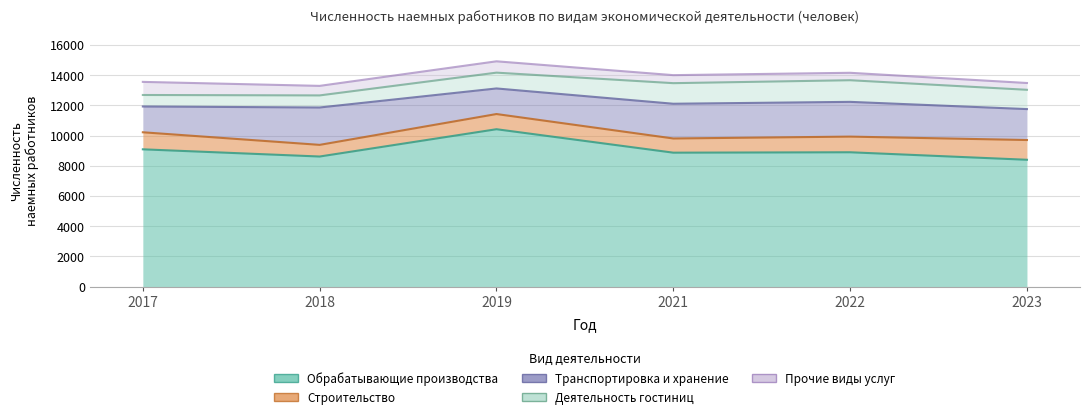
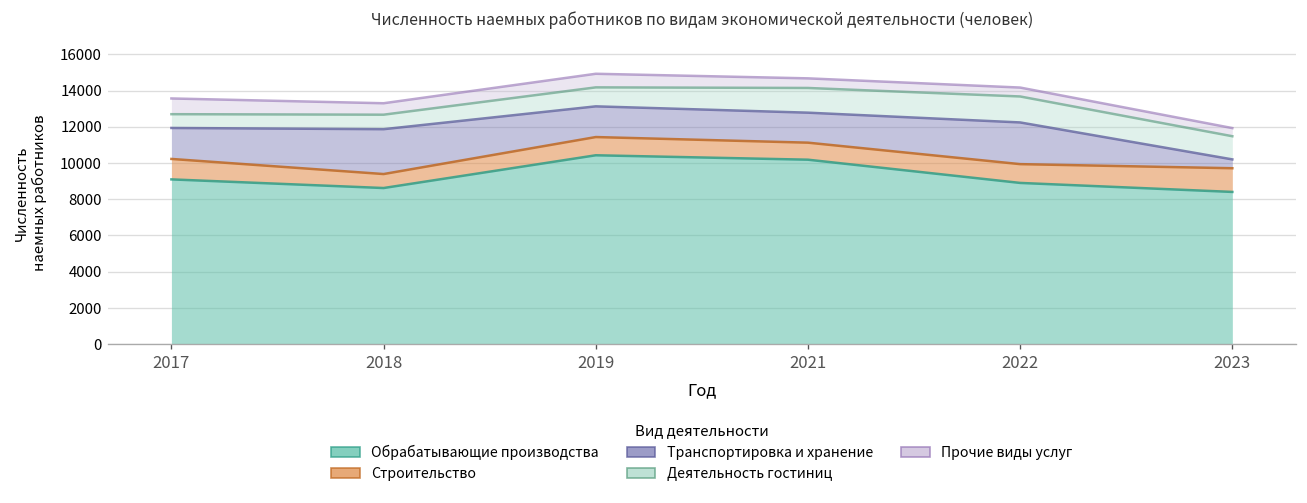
  {
    "Обрабатывающие производства": {
      "2017": 9100,
      "2018": 8600,
      "2019": 10400,
-     "2021": 8900,
+     "2021": 10200,
      "2022": 8900,
      "2023": 8400
    },
    "Строительство": {
      "2017": 1100,
      "2018": 800,
      "2019": 1000,
      "2021": 900,
      "2022": 1000,
      "2023": 1300
    },
    "Транспортировка и хранение": {
      "2017": 1700,
      "2018": 2500,
      "2019": 1700,
-     "2021": 2300,
+     "2021": 1700,
      "2022": 2300,
-     "2023": 2000
+     "2023": 500
    }
  }
